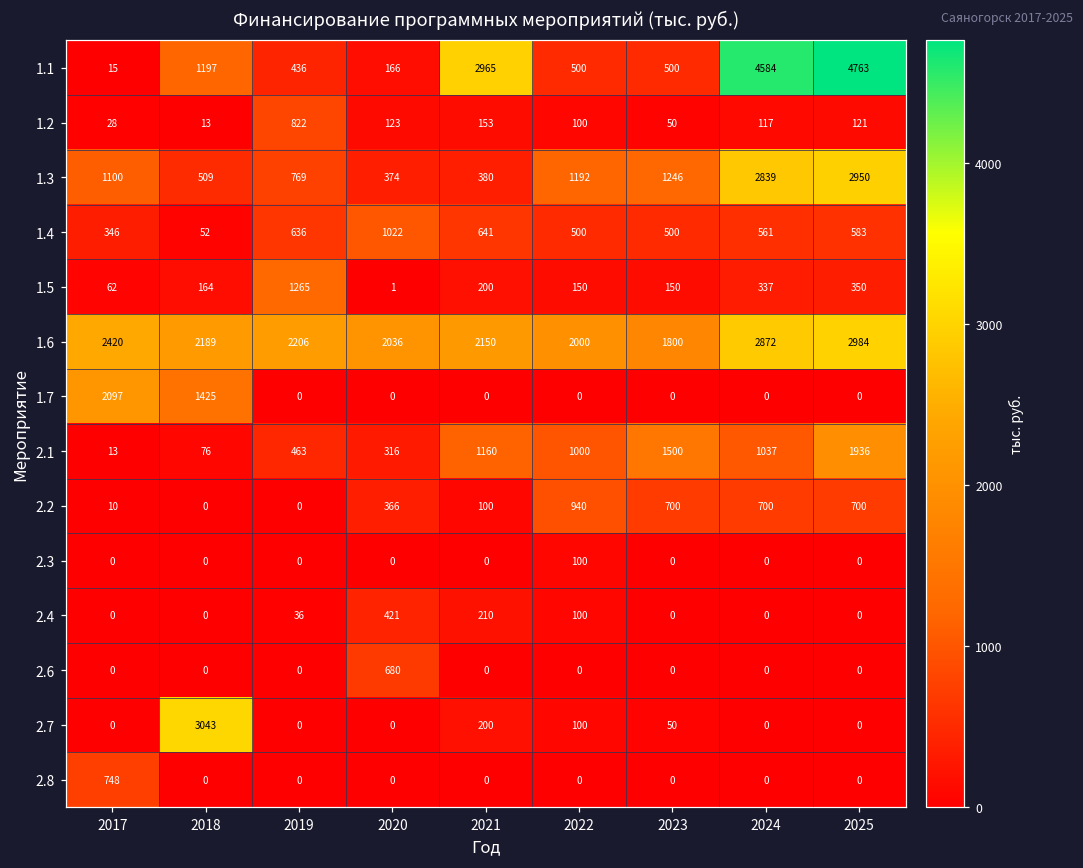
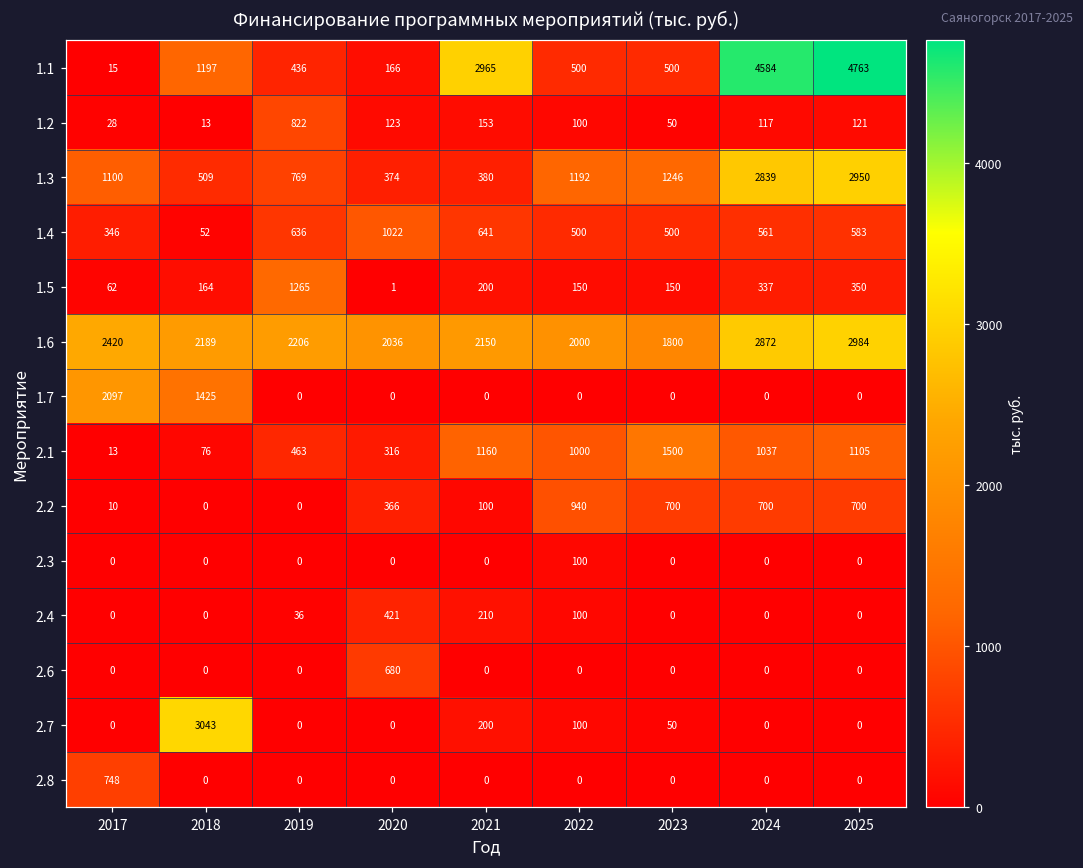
  {
    "1.1": {
      "2017": 15,
      "2018": 1197,
      "2019": 436,
      "2020": 166,
      "2021": 2965,
      "2022": 500,
      "2023": 500,
      "2024": 4584,
      "2025": 4763
    },
    "1.2": {
      "2017": 28,
      "2018": 13,
      "2019": 822,
      "2020": 123,
      "2021": 153,
      "2022": 100,
      "2023": 50,
      "2024": 117,
      "2025": 121
    },
    "1.3": {
      "2017": 1100,
      "2018": 509,
      "2019": 769,
      "2020": 374,
      "2021": 380,
      "2022": 1192,
      "2023": 1246,
      "2024": 2839,
      "2025": 2950
    },
    "1.4": {
      "2017": 346,
      "2018": 52,
      "2019": 636,
      "2020": 1022,
      "2021": 641,
      "2022": 500,
      "2023": 500,
      "2024": 561,
      "2025": 583
    },
    "1.5": {
      "2017": 62,
      "2018": 164,
      "2019": 1265,
      "2020": 1,
      "2021": 200,
      "2022": 150,
      "2023": 150,
      "2024": 337,
      "2025": 350
    },
    "1.6": {
      "2017": 2420,
      "2018": 2189,
      "2019": 2206,
      "2020": 2036,
      "2021": 2150,
      "2022": 2000,
      "2023": 1800,
      "2024": 2872,
      "2025": 2984
    },
    "1.7": {
      "2017": 2097,
      "2018": 1425,
      "2019": 0,
      "2020": 0,
      "2021": 0,
      "2022": 0,
      "2023": 0,
      "2024": 0,
      "2025": 0
    },
    "2.1": {
      "2017": 13,
      "2018": 76,
      "2019": 463,
      "2020": 316,
      "2021": 1160,
      "2022": 1000,
      "2023": 1500,
      "2024": 1037,
-     "2025": 1936
+     "2025": 1105
    },
    "2.2": {
      "2017": 10,
      "2018": 0,
      "2019": 0,
      "2020": 366,
      "2021": 100,
      "2022": 940,
      "2023": 700,
      "2024": 700,
      "2025": 700
    },
    "2.3": {
      "2017": 0,
      "2018": 0,
      "2019": 0,
      "2020": 0,
      "2021": 0,
      "2022": 100,
      "2023": 0,
      "2024": 0,
      "2025": 0
    },
    "2.4": {
      "2017": 0,
      "2018": 0,
      "2019": 36,
      "2020": 421,
      "2021": 210,
      "2022": 100,
      "2023": 0,
      "2024": 0,
      "2025": 0
    },
    "2.6": {
      "2017": 0,
      "2018": 0,
      "2019": 0,
      "2020": 680,
      "2021": 0,
      "2022": 0,
      "2023": 0,
      "2024": 0,
      "2025": 0
    },
    "2.7": {
      "2017": 0,
      "2018": 3043,
      "2019": 0,
      "2020": 0,
      "2021": 200,
      "2022": 100,
      "2023": 50,
      "2024": 0,
      "2025": 0
    },
    "2.8": {
      "2017": 748,
      "2018": 0,
      "2019": 0,
      "2020": 0,
      "2021": 0,
      "2022": 0,
      "2023": 0,
      "2024": 0,
      "2025": 0
    }
  }
